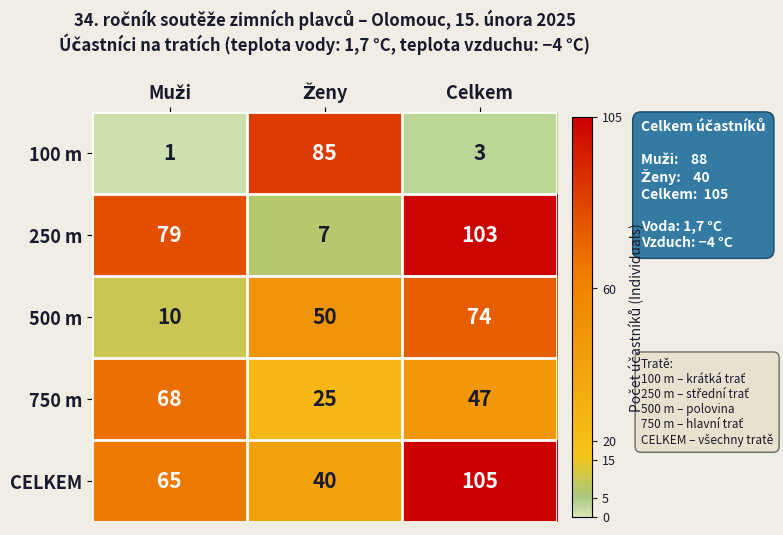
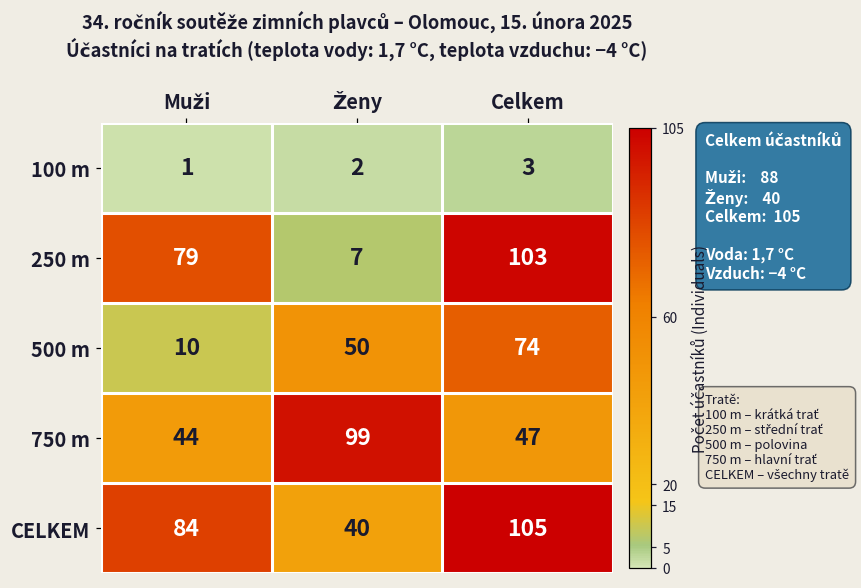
  {
    "100 m": {
      "Muži": 1,
-     "Ženy": 85,
+     "Ženy": 2,
      "Celkem": 3
    },
    "250 m": {
      "Muži": 79,
      "Ženy": 7,
      "Celkem": 103
    },
    "500 m": {
      "Muži": 10,
      "Ženy": 50,
      "Celkem": 74
    },
    "750 m": {
-     "Muži": 68,
-     "Ženy": 25,
+     "Muži": 44,
+     "Ženy": 99,
      "Celkem": 47
    },
    "CELKEM": {
-     "Muži": 65,
+     "Muži": 84,
      "Ženy": 40,
      "Celkem": 105
    }
  }
